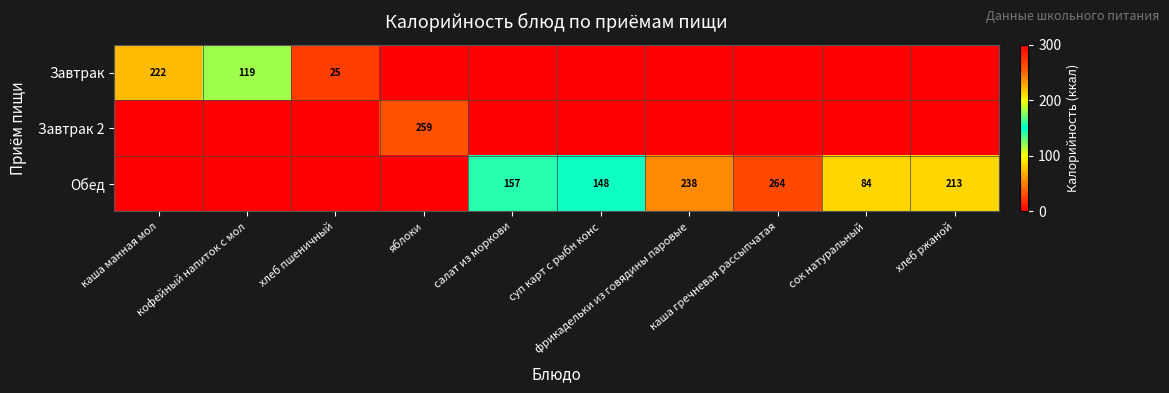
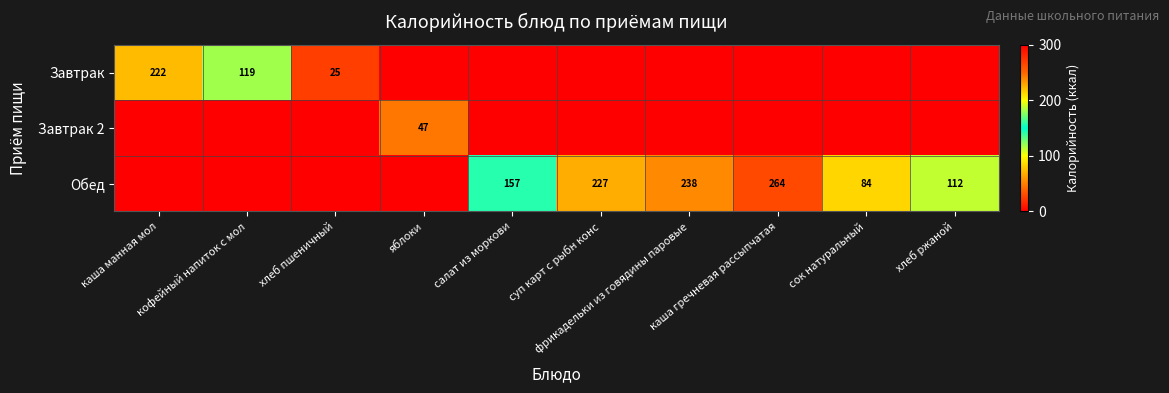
  {
    "Завтрак": {
      "каша манная мол": 222,
      "кофейный напиток с мол": 119,
      "хлеб пшеничный": 25
    },
    "Завтрак 2": {
-     "яблоки": 259
+     "яблоки": 47
    },
    "Обед": {
      "салат из моркови": 157,
-     "суп карт с рыбн конс": 148,
+     "суп карт с рыбн конс": 227,
      "фрикадельки из говядины паровые": 238,
      "каша гречневая рассыпчатая": 264,
      "сок натуральный": 84,
-     "хлеб ржаной": 213
+     "хлеб ржаной": 112
    }
  }
